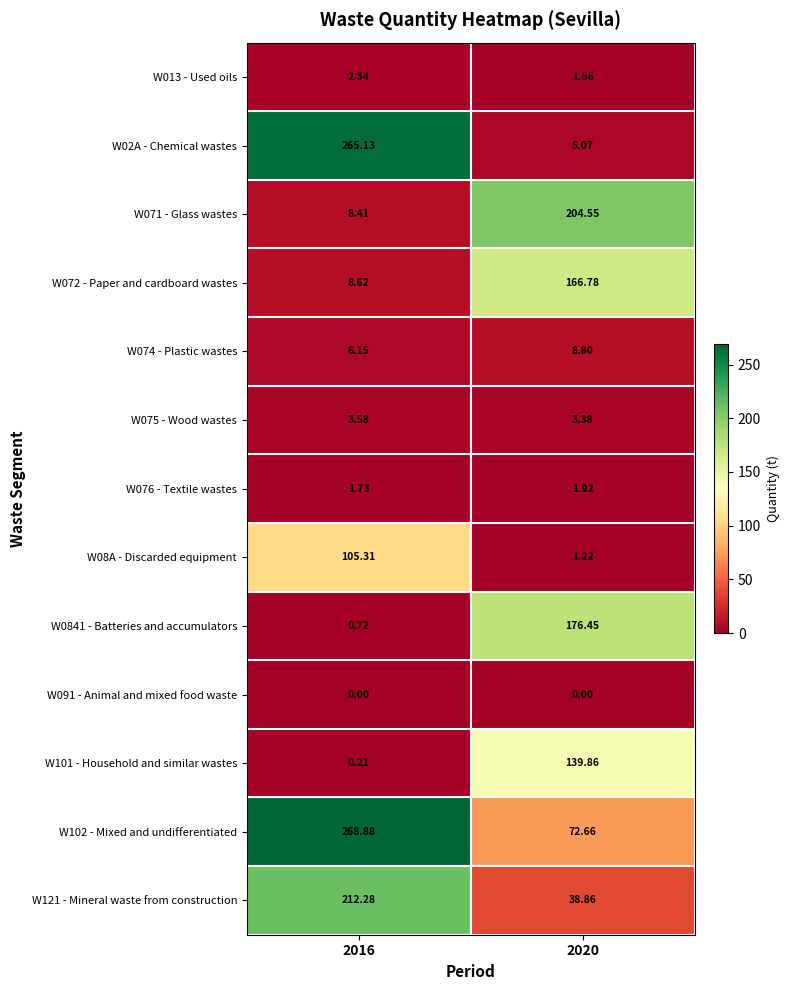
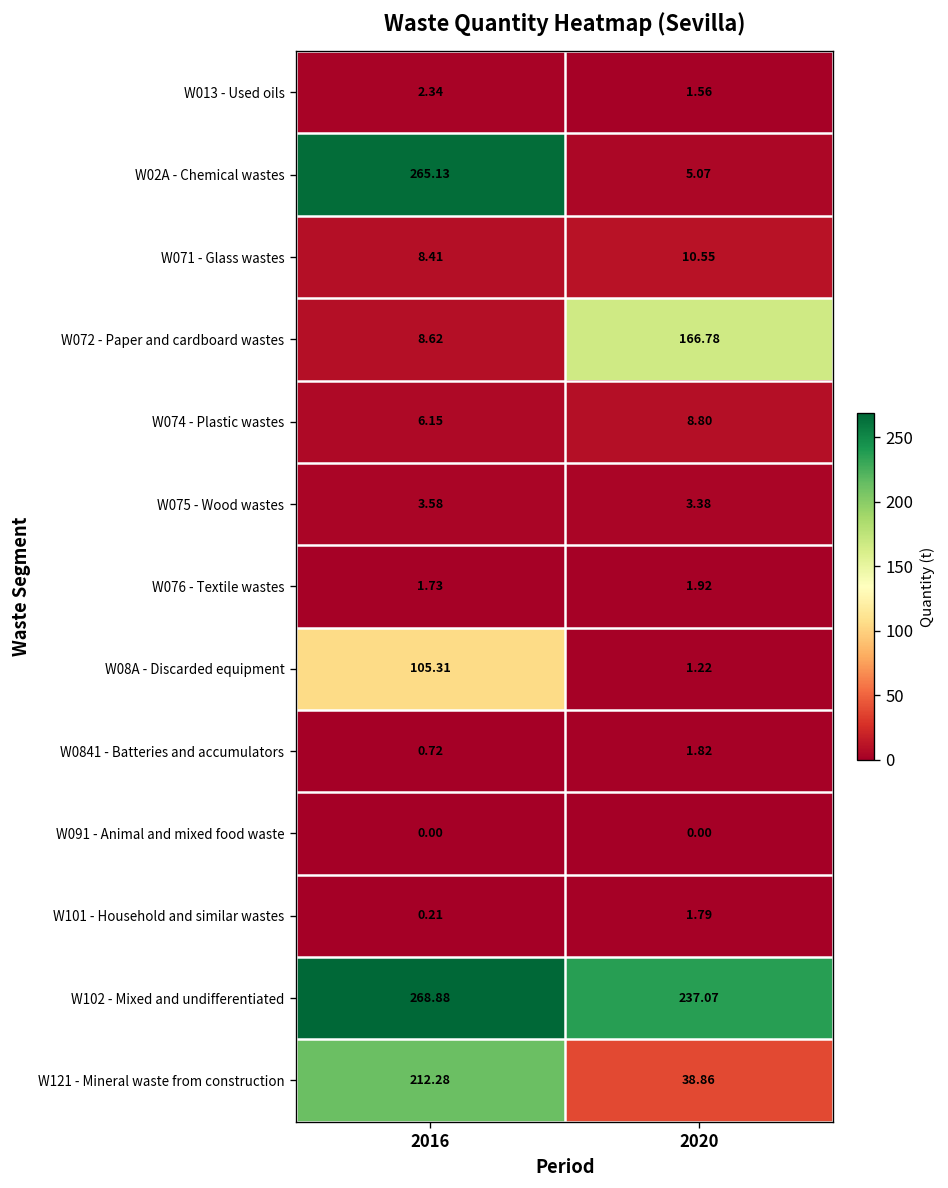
  {
    "W013 - Used oils": {
      "2016": 2.34,
      "2020": 1.56
    },
    "W02A - Chemical wastes": {
      "2016": 265.13,
      "2020": 5.07
    },
    "W071 - Glass wastes": {
      "2016": 8.41,
-     "2020": 204.55
+     "2020": 10.55
    },
    "W072 - Paper and cardboard wastes": {
      "2016": 8.62,
      "2020": 166.78
    },
    "W074 - Plastic wastes": {
      "2016": 6.15,
      "2020": 8.80
    },
    "W075 - Wood wastes": {
      "2016": 3.58,
      "2020": 3.38
    },
    "W076 - Textile wastes": {
      "2016": 1.73,
      "2020": 1.92
    },
    "W08A - Discarded equipment": {
      "2016": 105.31,
      "2020": 1.22
    },
    "W0841 - Batteries and accumulators": {
      "2016": 0.72,
-     "2020": 176.45
+     "2020": 1.82
    },
    "W091 - Animal and mixed food waste": {
      "2016": 0.00,
      "2020": 0.00
    },
    "W101 - Household and similar wastes": {
      "2016": 0.21,
-     "2020": 139.86
+     "2020": 1.79
    },
    "W102 - Mixed and undifferentiated": {
      "2016": 268.88,
-     "2020": 72.66
+     "2020": 237.07
    },
    "W121 - Mineral waste from construction": {
      "2016": 212.28,
      "2020": 38.86
    }
  }
